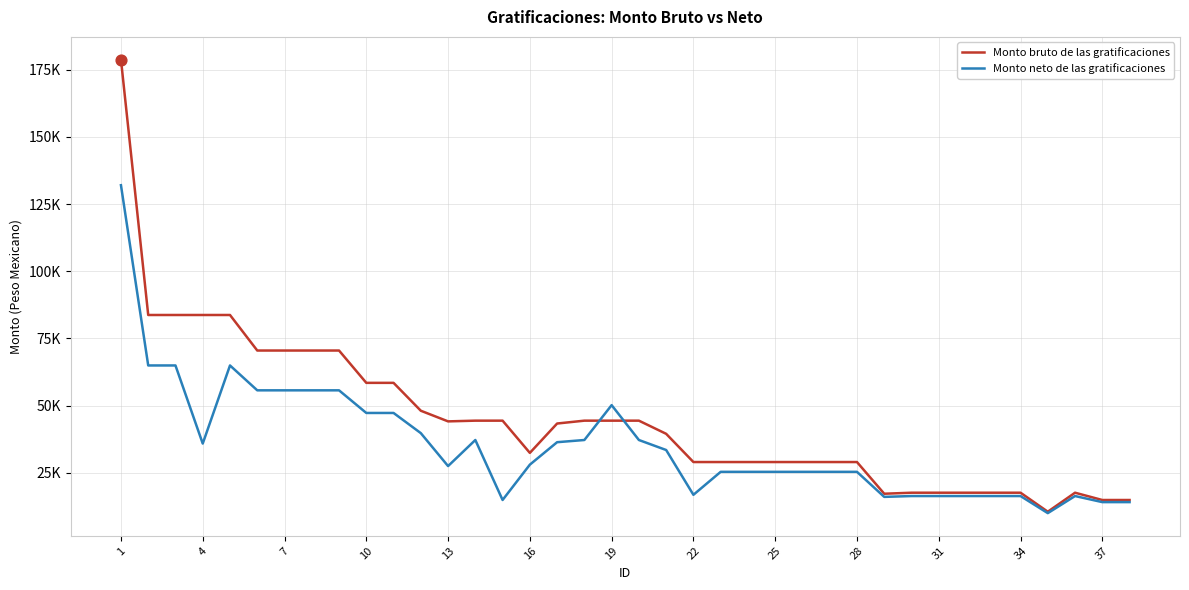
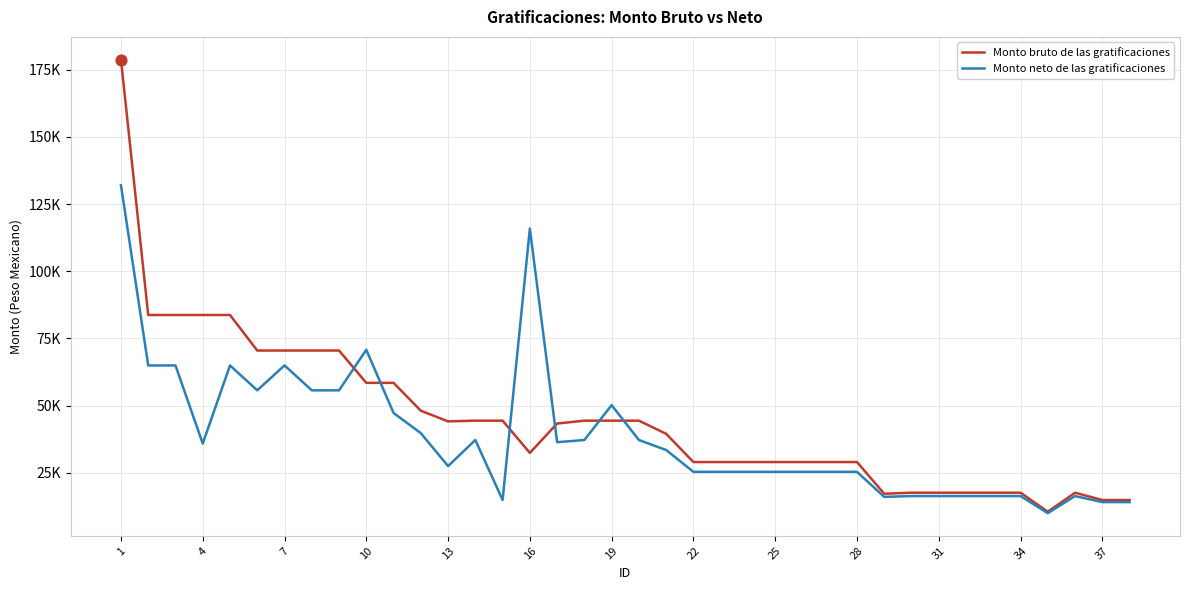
  {
    "Monto neto de las gratificaciones": {
      "1": 132000,
      "4": 36000,
-     "7": 56000,
-     "10": 47000,
+     "7": 65000,
+     "10": 71000,
      "13": 27000,
-     "16": 28000,
+     "16": 116000,
      "19": 50000,
-     "22": 17000,
+     "22": 25000,
      "25": 25000,
      "28": 25000,
      "31": 16000,
      "34": 16000
    }
  }
